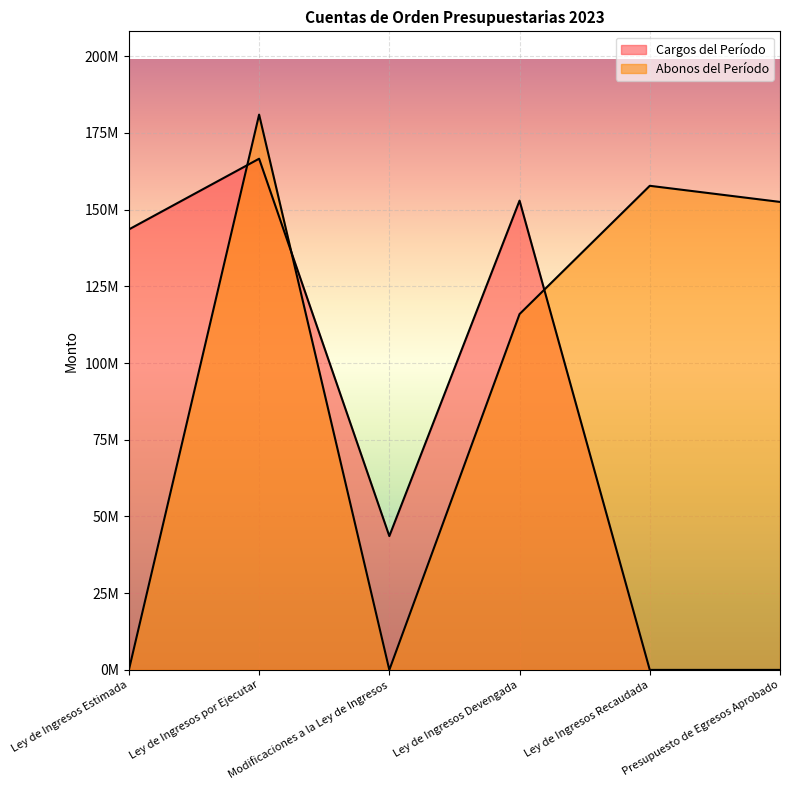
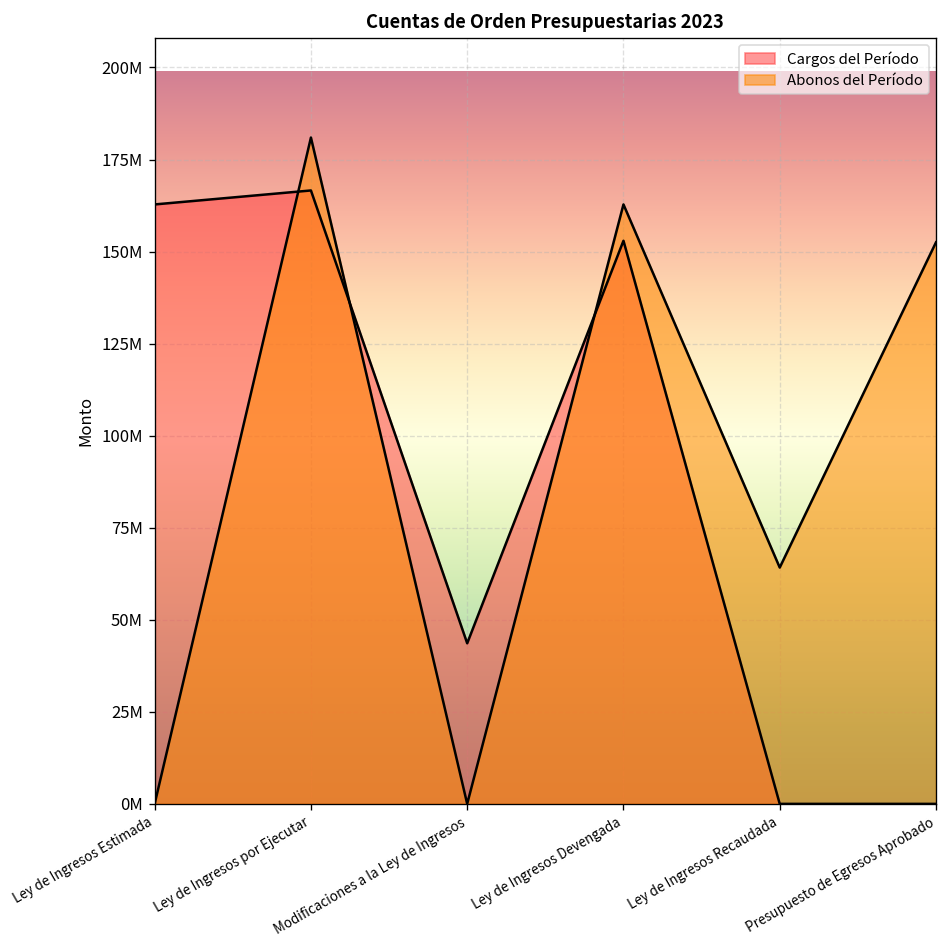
  {
    "Cargos del Período": {
-     "Ley de Ingresos Estimada": 144000000,
+     "Ley de Ingresos Estimada": 163000000,
      "Ley de Ingresos por Ejecutar": 167000000,
      "Modificaciones a la Ley de Ingresos": 44000000,
      "Ley de Ingresos Devengada": 153000000,
      "Ley de Ingresos Recaudada": 0,
      "Presupuesto de Egresos Aprobado": 0
    },
    "Abonos del Período": {
      "Ley de Ingresos Estimada": 0,
      "Ley de Ingresos por Ejecutar": 181000000,
      "Modificaciones a la Ley de Ingresos": 0,
-     "Ley de Ingresos Devengada": 116000000,
-     "Ley de Ingresos Recaudada": 158000000,
+     "Ley de Ingresos Devengada": 163000000,
+     "Ley de Ingresos Recaudada": 64000000,
      "Presupuesto de Egresos Aprobado": 153000000
    }
  }
